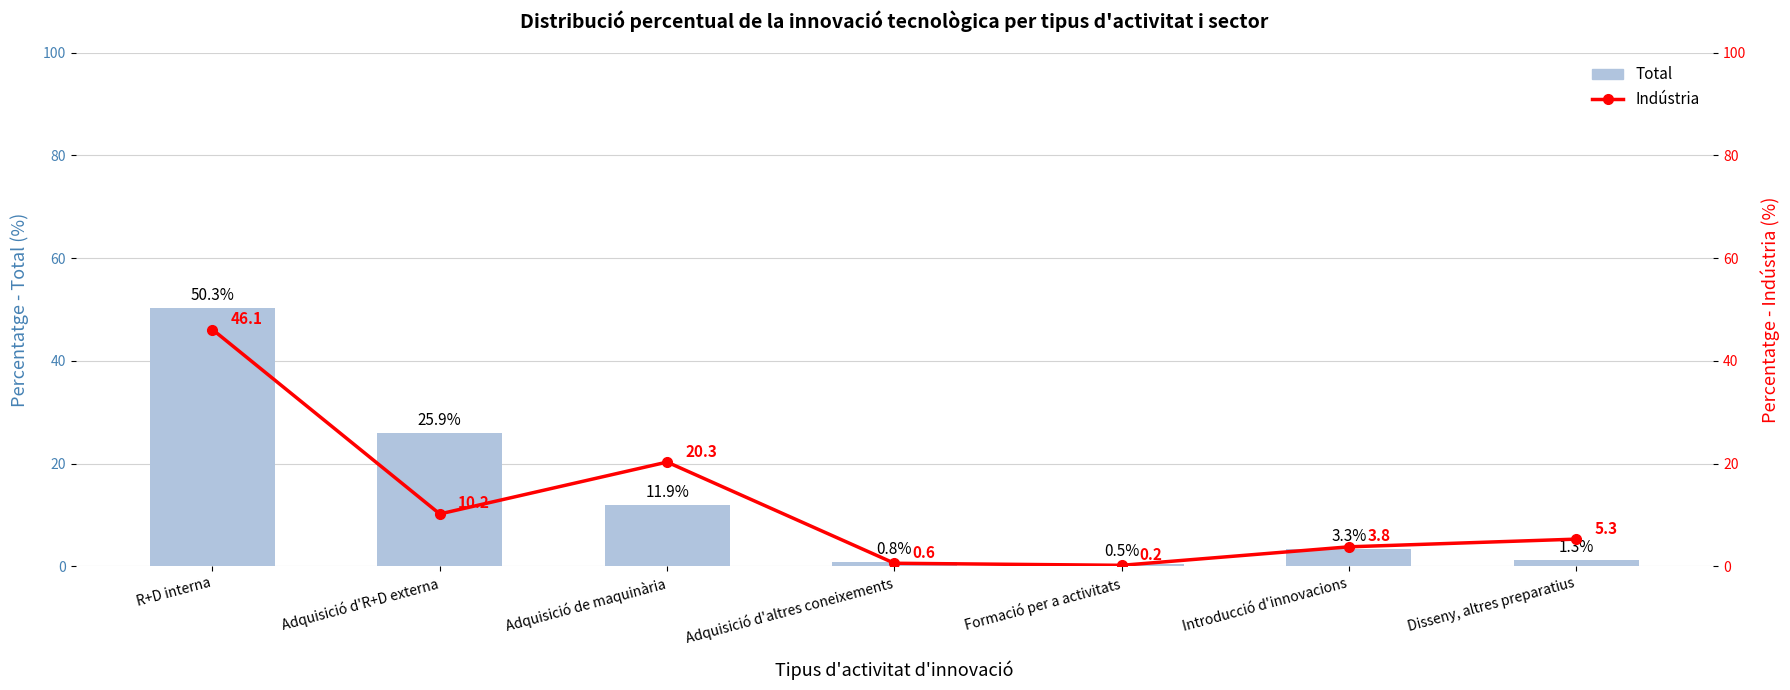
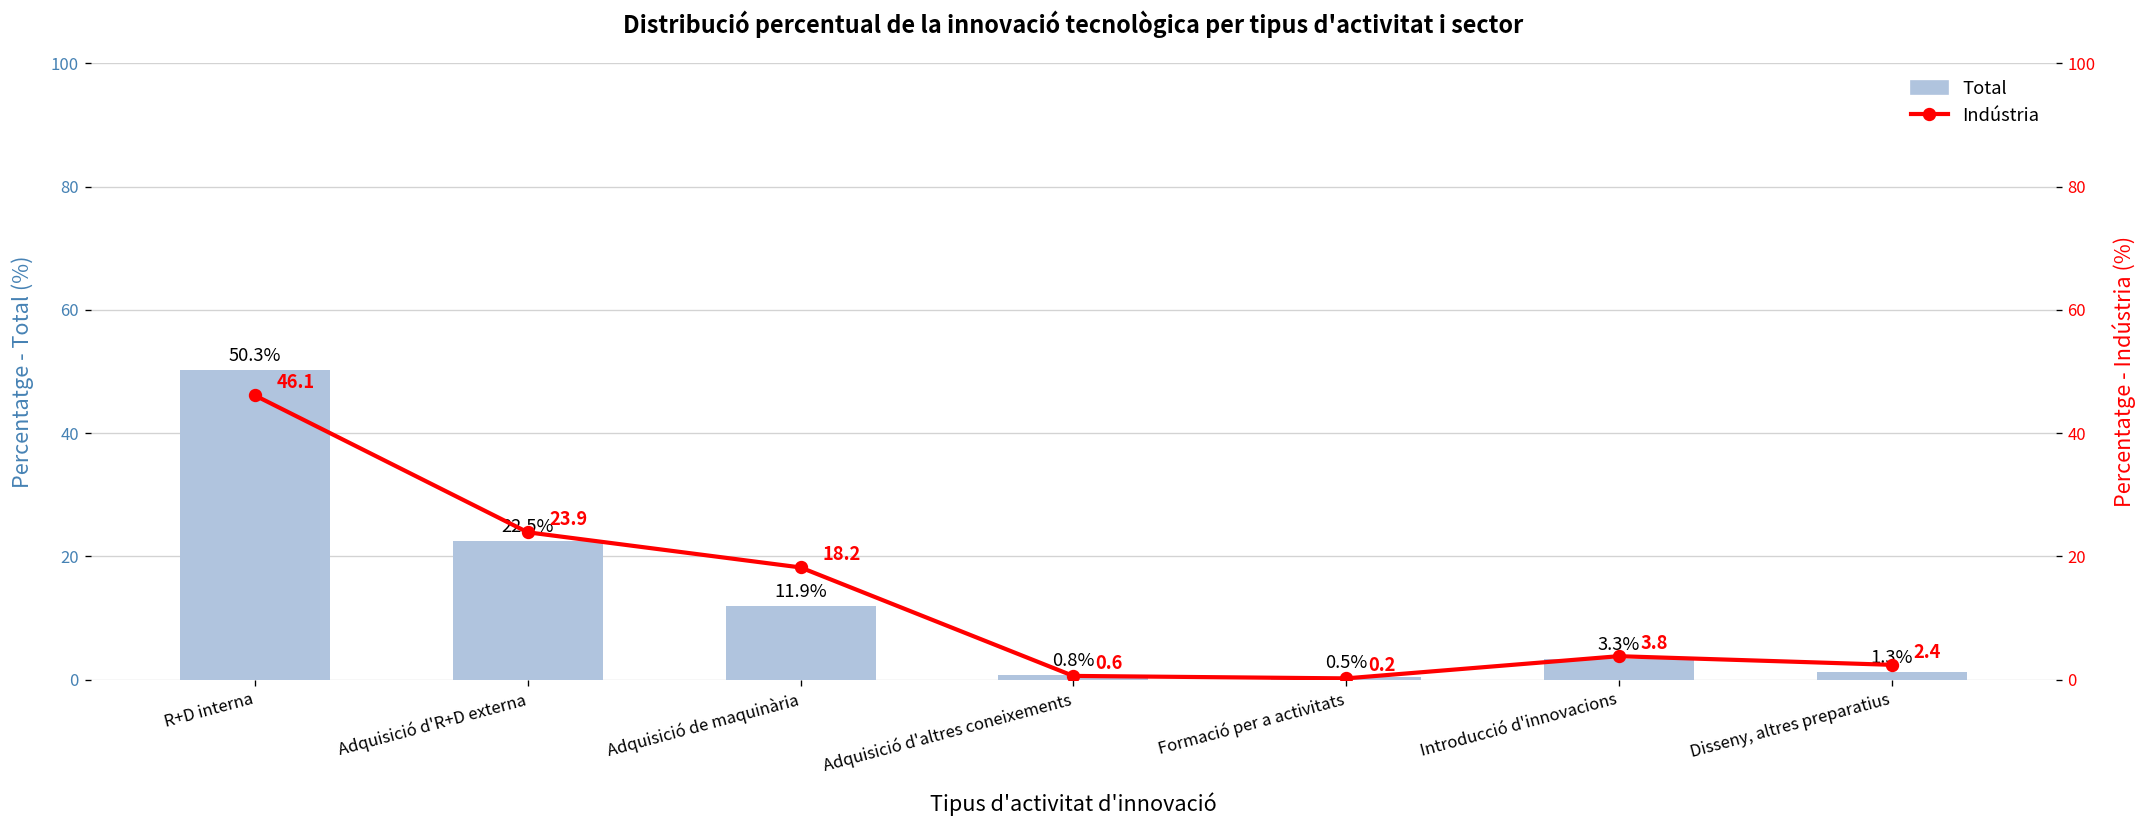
  {
    "Total": {
      "R+D interna": "50.3%",
-     "Adquisició d'R+D externa": "25.9%",
+     "Adquisició d'R+D externa": "22.5%",
      "Adquisició de maquinària": "11.9%",
      "Adquisició d'altres coneixements": "0.8%",
      "Formació per a activitats": "0.5%"
    },
    "Indústria": {
      "R+D interna": "46.1",
-     "Adquisició d'R+D externa": "10.2",
-     "Adquisició de maquinària": "20.3",
+     "Adquisició d'R+D externa": "23.9",
+     "Adquisició de maquinària": "18.2",
      "Adquisició d'altres coneixements": "0.6",
      "Formació per a activitats": "0.2",
      "Introducció d'innovacions": "3.8",
-     "Disseny, altres preparatius": "5.3"
+     "Disseny, altres preparatius": "2.4"
    }
  }
